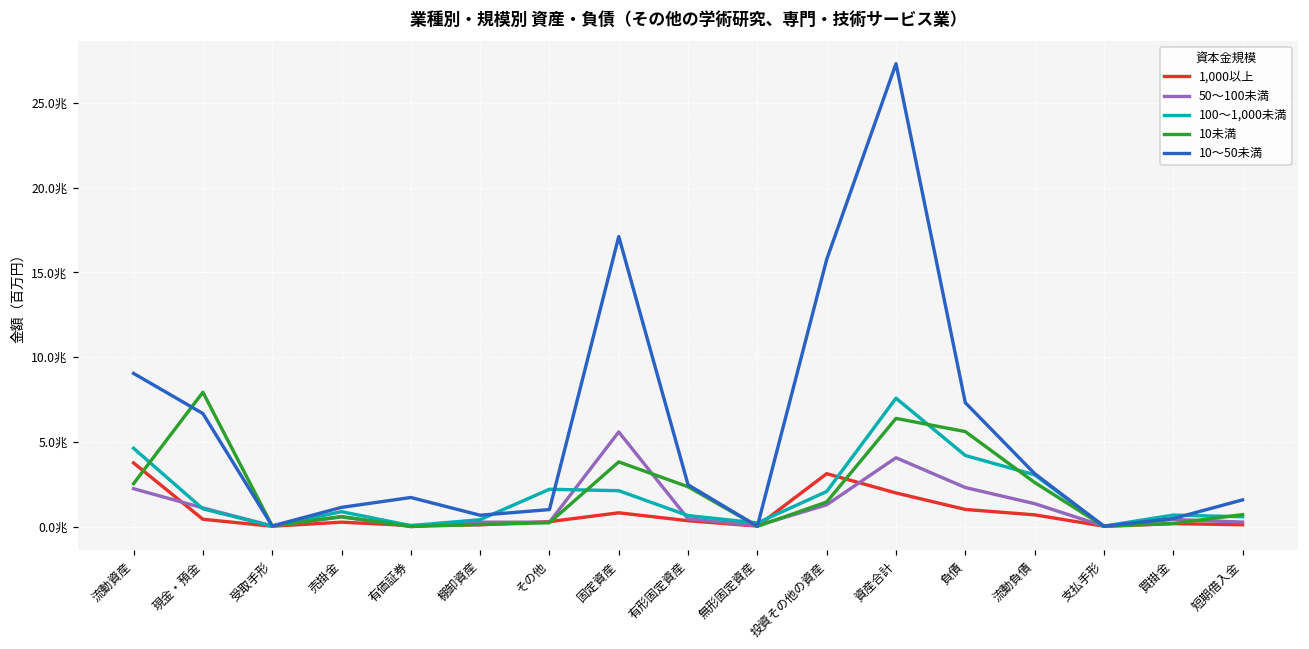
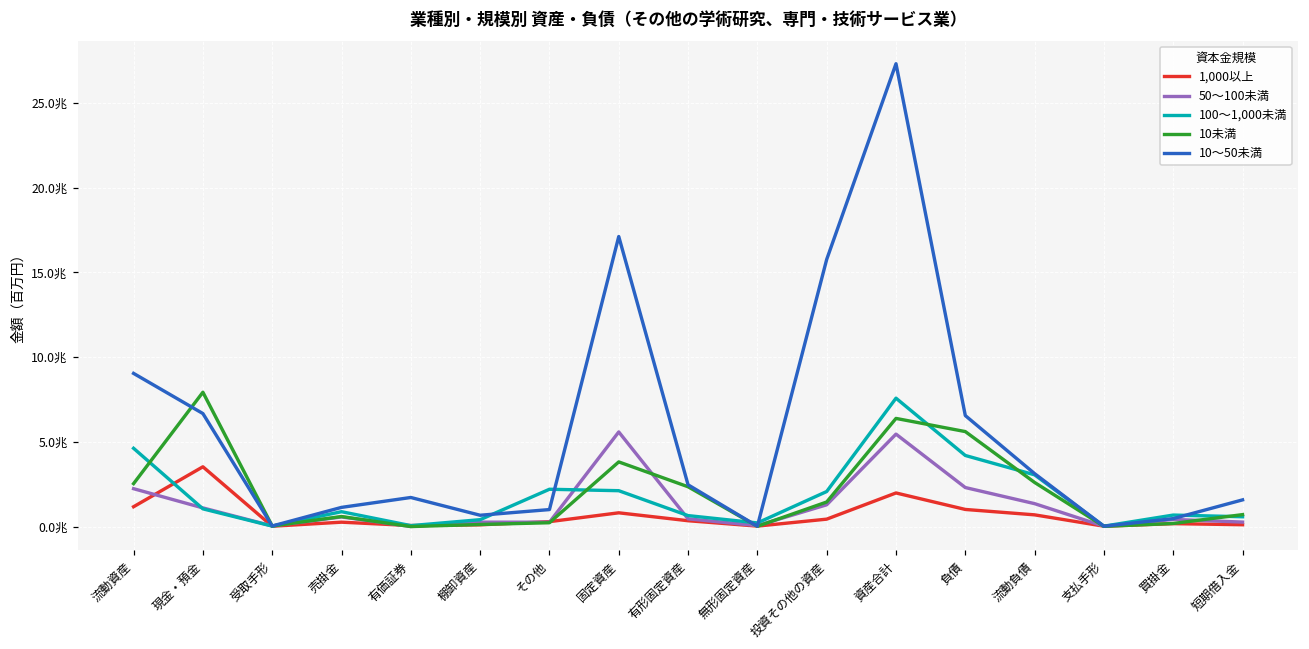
  {
    "1,000以上": {
-     "流動資産": "3.8兆",
-     "現金・預金": "0.4兆",
+     "流動資産": "1.2兆",
+     "現金・預金": "3.5兆",
      "売掛金": "0.3兆",
      "固定資産": "0.8兆",
-     "投資その他の資産": "3.1兆",
+     "投資その他の資産": "0.4兆",
      "資産合計": "2.0兆",
      "負債": "1.0兆",
      "流動負債": "0.7兆"
    },
    "50～100未満": {
      "流動資産": "2.2兆",
      "固定資産": "5.6兆",
-     "資産合計": "4.1兆",
+     "資産合計": "5.5兆",
      "負債": "2.3兆",
      "流動負債": "1.4兆"
    },
    "100～1,000未満": {
      "流動資産": "4.6兆",
      "売掛金": "0.9兆",
      "その他": "2.2兆",
      "固定資産": "2.1兆",
      "有形固定資産": "0.6兆",
      "投資その他の資産": "2.1兆",
      "資産合計": "7.6兆",
      "負債": "4.2兆",
      "買掛金": "0.7兆"
    },
    "10未満": {
      "流動資産": "2.5兆",
      "現金・預金": "7.9兆",
      "固定資産": "3.8兆",
      "資産合計": "6.4兆",
      "負債": "5.6兆",
      "流動負債": "2.6兆"
    },
    "10～50未満": {
      "流動資産": "9.0兆",
      "現金・預金": "6.7兆",
      "売掛金": "1.1兆",
      "有価証券": "1.7兆",
      "棚卸資産": "0.7兆",
      "その他": "1.0兆",
      "固定資産": "17.1兆",
      "投資その他の資産": "15.8兆",
      "資産合計": "27.3兆",
-     "負債": "7.3兆",
+     "負債": "6.5兆",
      "短期借入金": "1.6兆"
    }
  }
